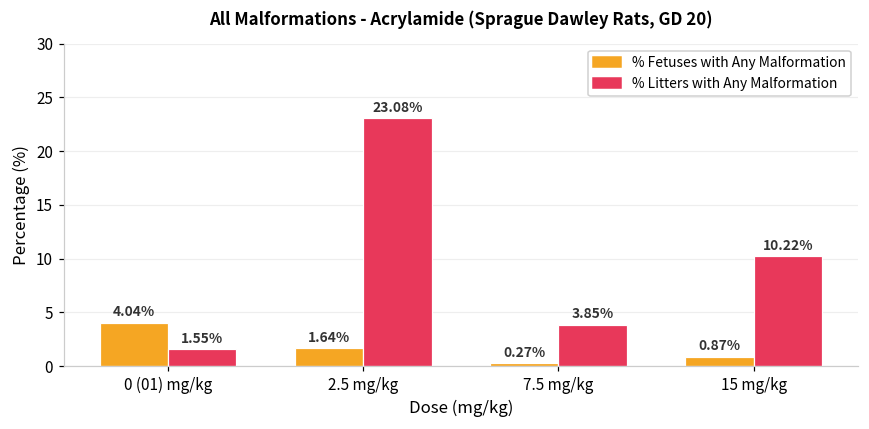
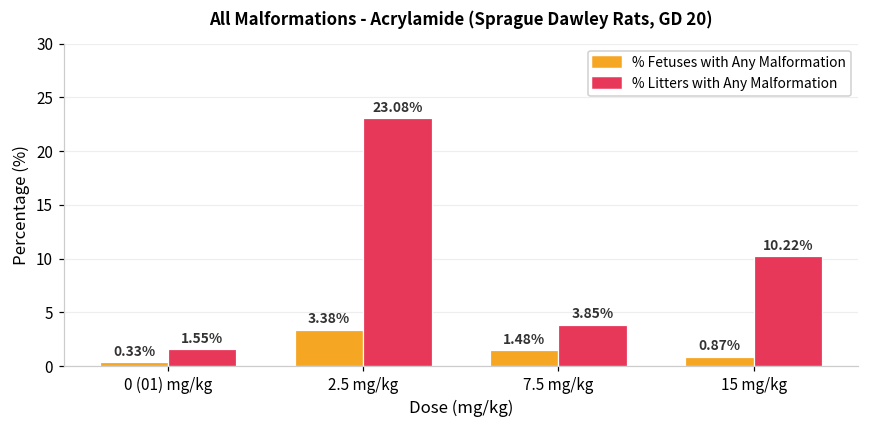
  {
    "% Fetuses with Any Malformation": {
-     "0 (01) mg/kg": "4.04%",
-     "2.5 mg/kg": "1.64%",
-     "7.5 mg/kg": "0.27%",
+     "0 (01) mg/kg": "0.33%",
+     "2.5 mg/kg": "3.38%",
+     "7.5 mg/kg": "1.48%",
      "15 mg/kg": "0.87%"
    },
    "% Litters with Any Malformation": {
      "0 (01) mg/kg": "1.55%",
      "2.5 mg/kg": "23.08%",
      "7.5 mg/kg": "3.85%",
      "15 mg/kg": "10.22%"
    }
  }
